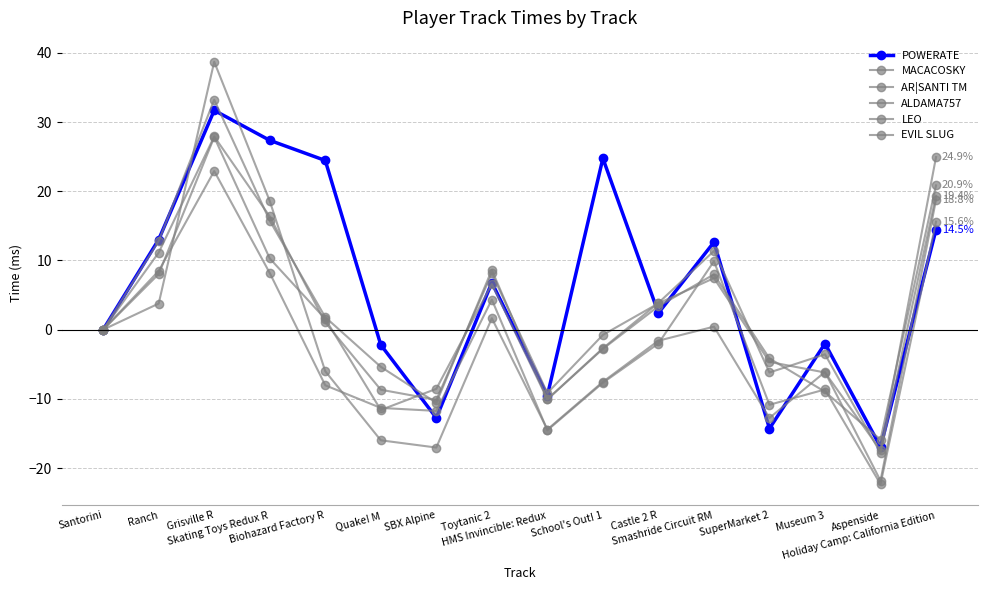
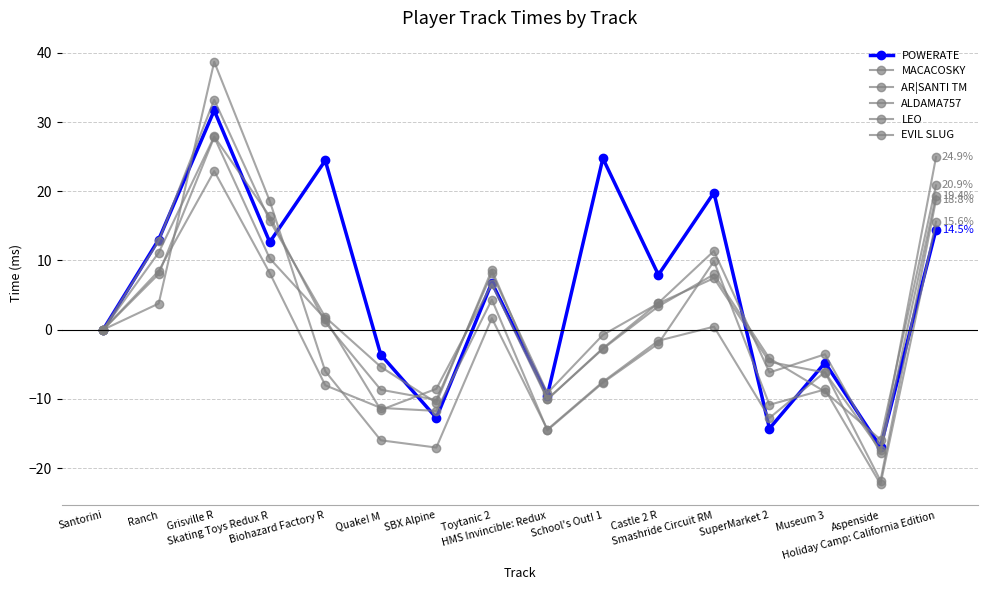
  {
    "POWERATE": {
      "Grisville R": 32,
-     "Skating Toys Redux R": 27,
+     "Skating Toys Redux R": 13,
      "Biohazard Factory R": 24,
-     "Quake! M": -2,
+     "Quake! M": -4,
      "SBX Alpine": -13,
      "HMS Invincible: Redux": -10,
      "School's Out! 1": 25,
-     "Castle 2 R": 2,
-     "Smashride Circuit RM": 13,
+     "Castle 2 R": 8,
+     "Smashride Circuit RM": 20,
      "SuperMarket 2": -14,
-     "Museum 3": -2,
+     "Museum 3": -5,
      "Aspenside": -17
    }
  }
